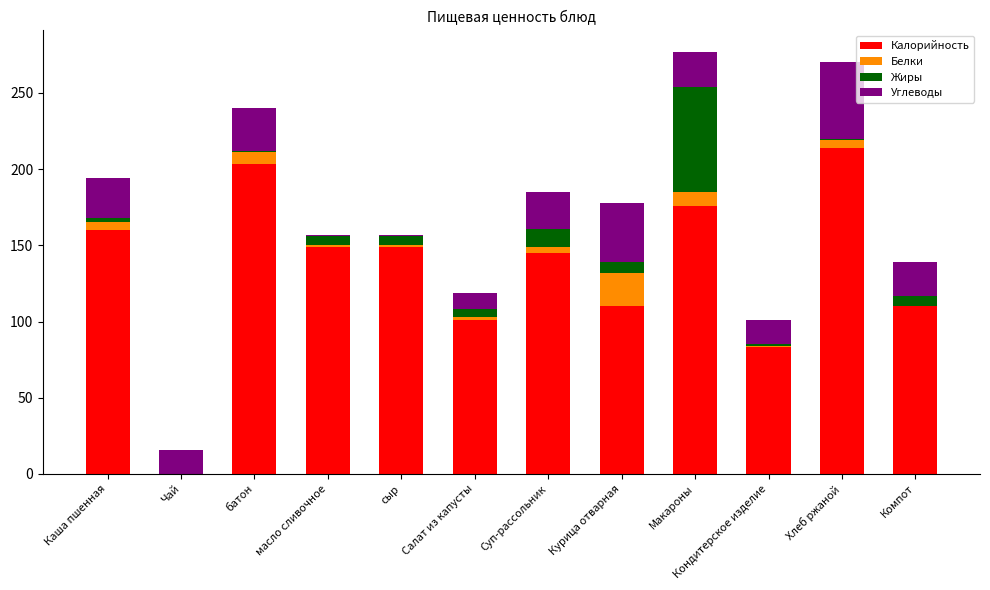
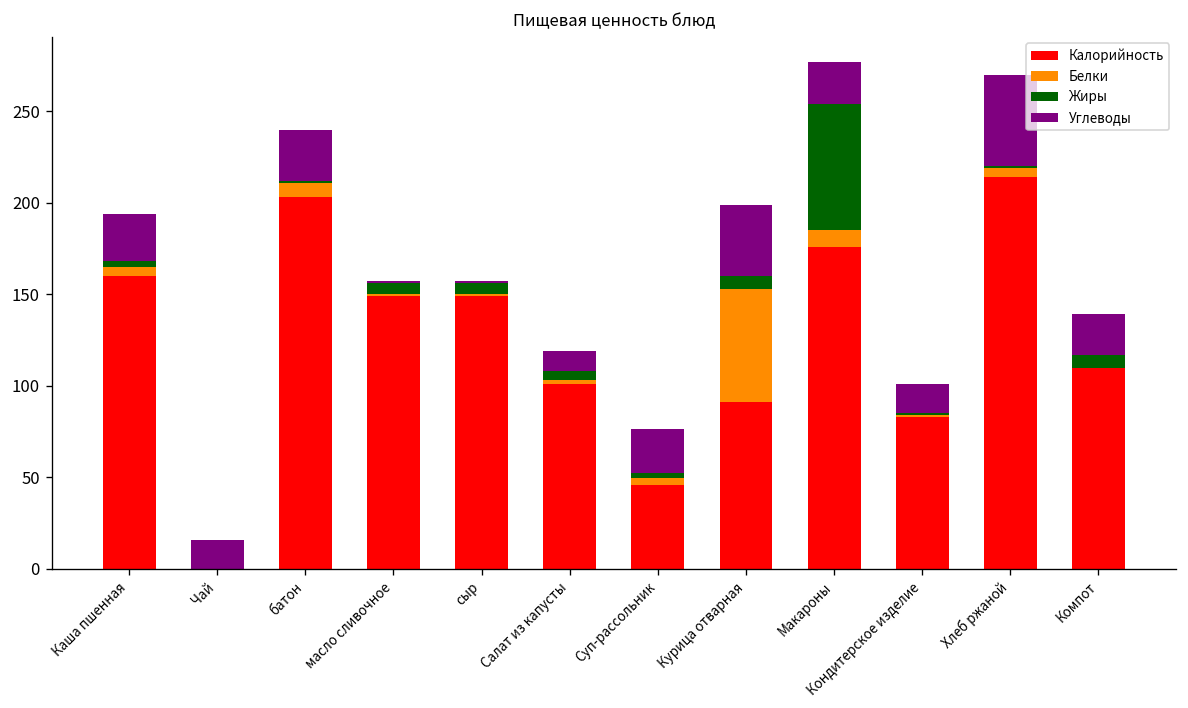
  {
    "Калорийность": {
      "Каша пшенная": 160,
      "Чай": 0,
      "батон": 203,
      "масло сливочное": 149,
      "сыр": 149,
      "Салат из капусты": 101,
-     "Суп-рассольник": 145,
-     "Курица отварная": 110,
+     "Суп-рассольник": 46,
+     "Курица отварная": 91,
      "Макароны": 176,
      "Кондитерское изделие": 83,
      "Хлеб ржаной": 214,
      "Компот": 110
    },
    "Белки": {
      "Каша пшенная": 5,
      "Чай": 0,
      "батон": 8,
      "Салат из капусты": 2,
      "Суп-рассольник": 4,
-     "Курица отварная": 22,
+     "Курица отварная": 62,
      "Макароны": 9,
      "Хлеб ржаной": 5,
      "Компот": 0
    },
    "Жиры": {
      "Каша пшенная": 3,
      "Чай": 0,
      "масло сливочное": 6,
      "сыр": 6,
      "Салат из капусты": 5,
-     "Суп-рассольник": 12,
+     "Суп-рассольник": 3,
      "Курица отварная": 7,
      "Макароны": 69,
      "Компот": 7
    },
    "Углеводы": {
      "Каша пшенная": 26,
      "Чай": 16,
      "батон": 28,
      "Салат из капусты": 11,
      "Суп-рассольник": 24,
      "Курица отварная": 39,
      "Макароны": 23,
      "Кондитерское изделие": 16,
      "Хлеб ржаной": 50,
      "Компот": 22
    }
  }
